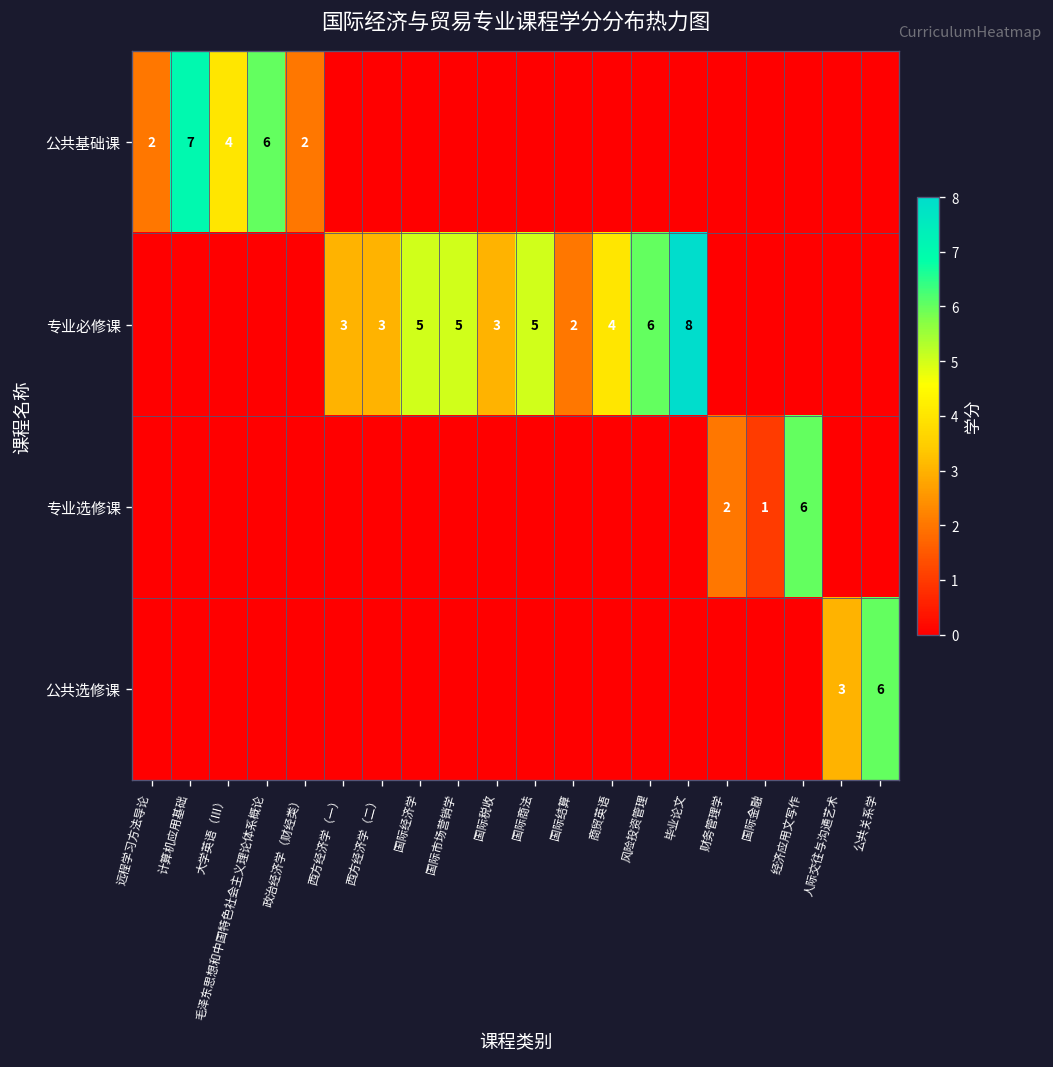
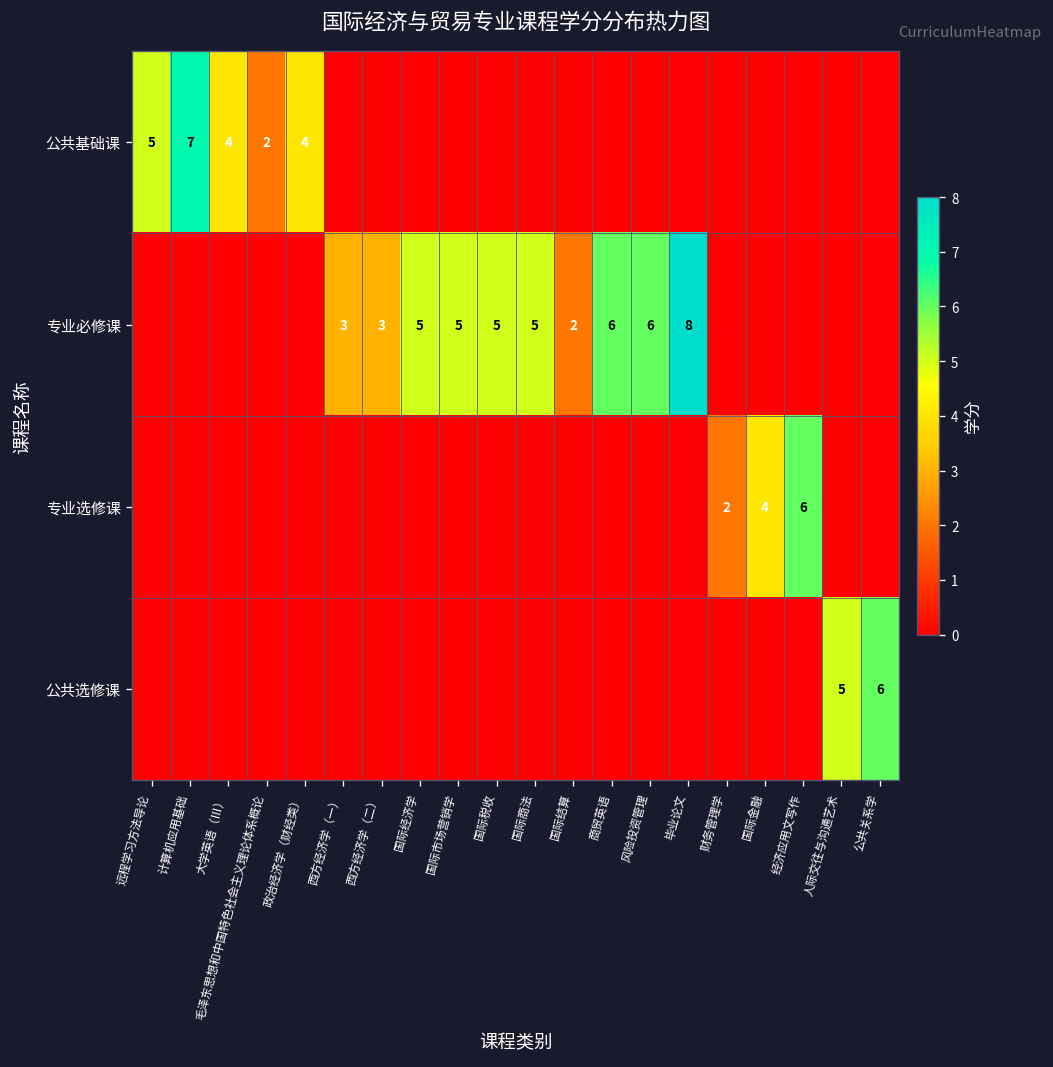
  {
    "公共基础课": {
-     "远程学习方法导论": 2,
+     "远程学习方法导论": 5,
      "计算机应用基础": 7,
      "大学英语（Ⅲ）": 4,
-     "毛泽东思想和中国特色社会主义理论体系概论": 6,
-     "政治经济学（财经类）": 2
+     "毛泽东思想和中国特色社会主义理论体系概论": 2,
+     "政治经济学（财经类）": 4
    },
    "专业必修课": {
      "西方经济学（一）": 3,
      "西方经济学（二）": 3,
      "国际经济学": 5,
      "国际市场营销学": 5,
-     "国际税收": 3,
+     "国际税收": 5,
      "国际商法": 5,
      "国际结算": 2,
-     "商贸英语": 4,
+     "商贸英语": 6,
      "风险投资管理": 6,
      "毕业论文": 8
    },
    "专业选修课": {
      "财务管理学": 2,
-     "国际金融": 1,
+     "国际金融": 4,
      "经济应用文写作": 6
    },
    "公共选修课": {
-     "人际交往与沟通艺术": 3,
+     "人际交往与沟通艺术": 5,
      "公共关系学": 6
    }
  }
